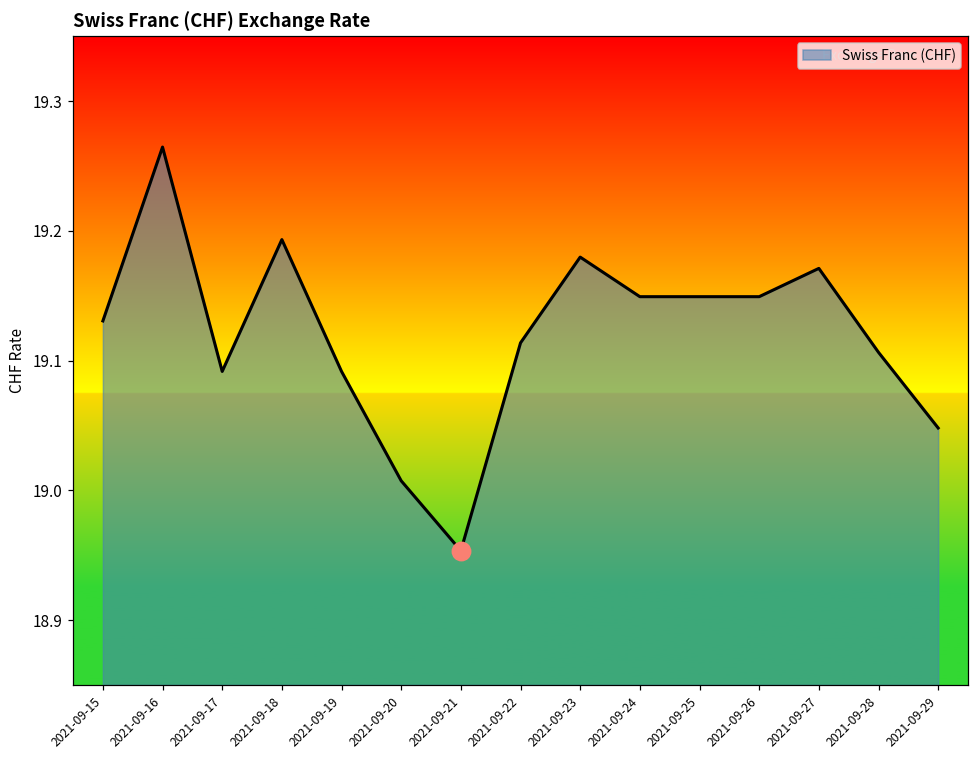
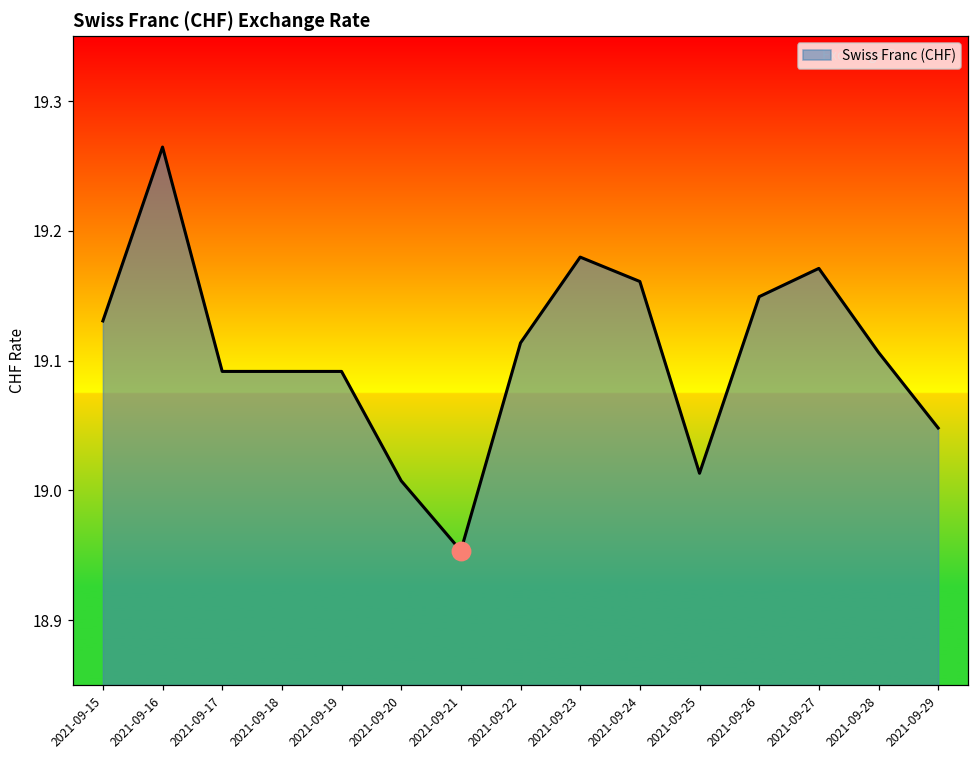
  {
    "Swiss Franc (CHF)": {
      "2021-09-15": 19.131,
      "2021-09-16": 19.265,
      "2021-09-17": 19.092,
-     "2021-09-18": 19.193,
+     "2021-09-18": 19.092,
      "2021-09-19": 19.092,
      "2021-09-20": 19.007,
      "2021-09-22": 19.114,
      "2021-09-23": 19.180,
-     "2021-09-24": 19.149,
-     "2021-09-25": 19.149,
+     "2021-09-24": 19.161,
+     "2021-09-25": 19.013,
      "2021-09-26": 19.149,
      "2021-09-27": 19.171,
      "2021-09-28": 19.106,
      "2021-09-29": 19.048
    }
  }
